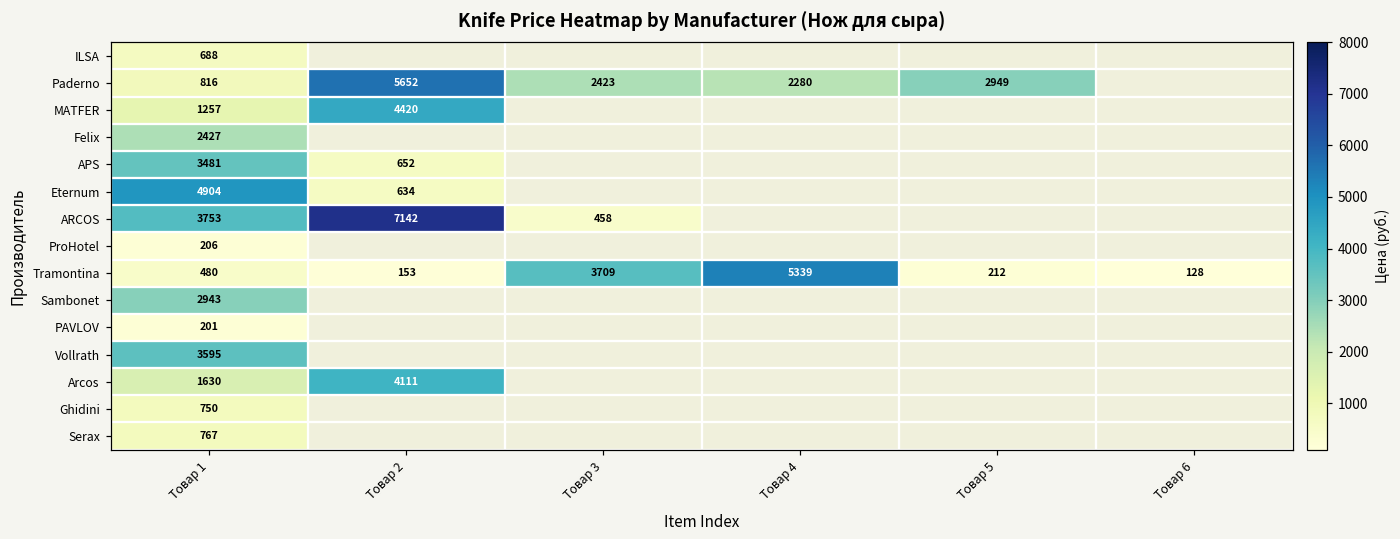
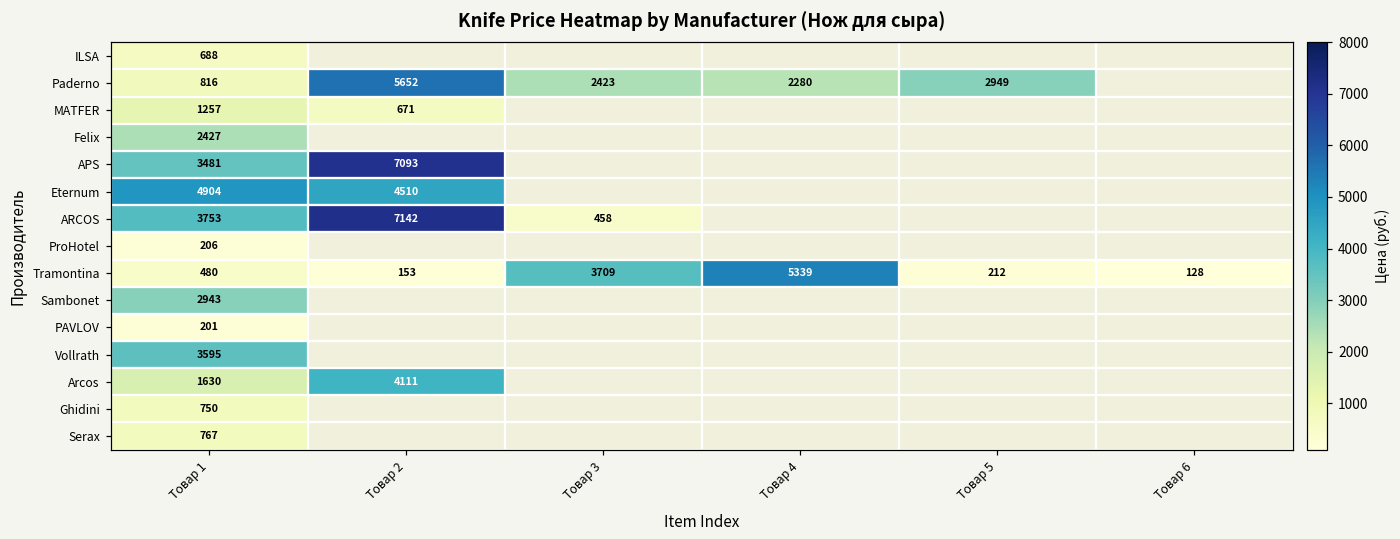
  {
    "ILSA": {
      "Товар 1": 688
    },
    "Paderno": {
      "Товар 1": 816,
      "Товар 2": 5652,
      "Товар 3": 2423,
      "Товар 4": 2280,
      "Товар 5": 2949
    },
    "MATFER": {
      "Товар 1": 1257,
-     "Товар 2": 4420
+     "Товар 2": 671
    },
    "Felix": {
      "Товар 1": 2427
    },
    "APS": {
      "Товар 1": 3481,
-     "Товар 2": 652
+     "Товар 2": 7093
    },
    "Eternum": {
      "Товар 1": 4904,
-     "Товар 2": 634
+     "Товар 2": 4510
    },
    "ARCOS": {
      "Товар 1": 3753,
      "Товар 2": 7142,
      "Товар 3": 458
    },
    "ProHotel": {
      "Товар 1": 206
    },
    "Tramontina": {
      "Товар 1": 480,
      "Товар 2": 153,
      "Товар 3": 3709,
      "Товар 4": 5339,
      "Товар 5": 212,
      "Товар 6": 128
    },
    "Sambonet": {
      "Товар 1": 2943
    },
    "PAVLOV": {
      "Товар 1": 201
    },
    "Vollrath": {
      "Товар 1": 3595
    },
    "Arcos": {
      "Товар 1": 1630,
      "Товар 2": 4111
    },
    "Ghidini": {
      "Товар 1": 750
    },
    "Serax": {
      "Товар 1": 767
    }
  }
